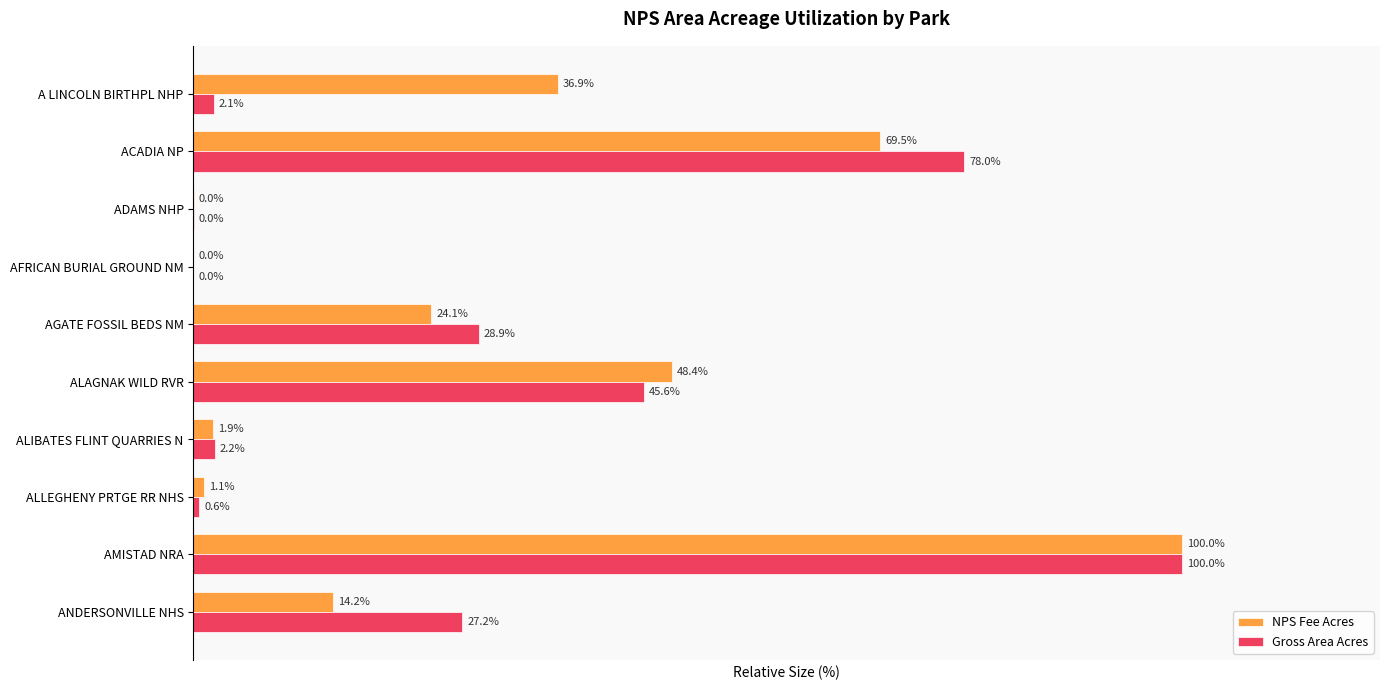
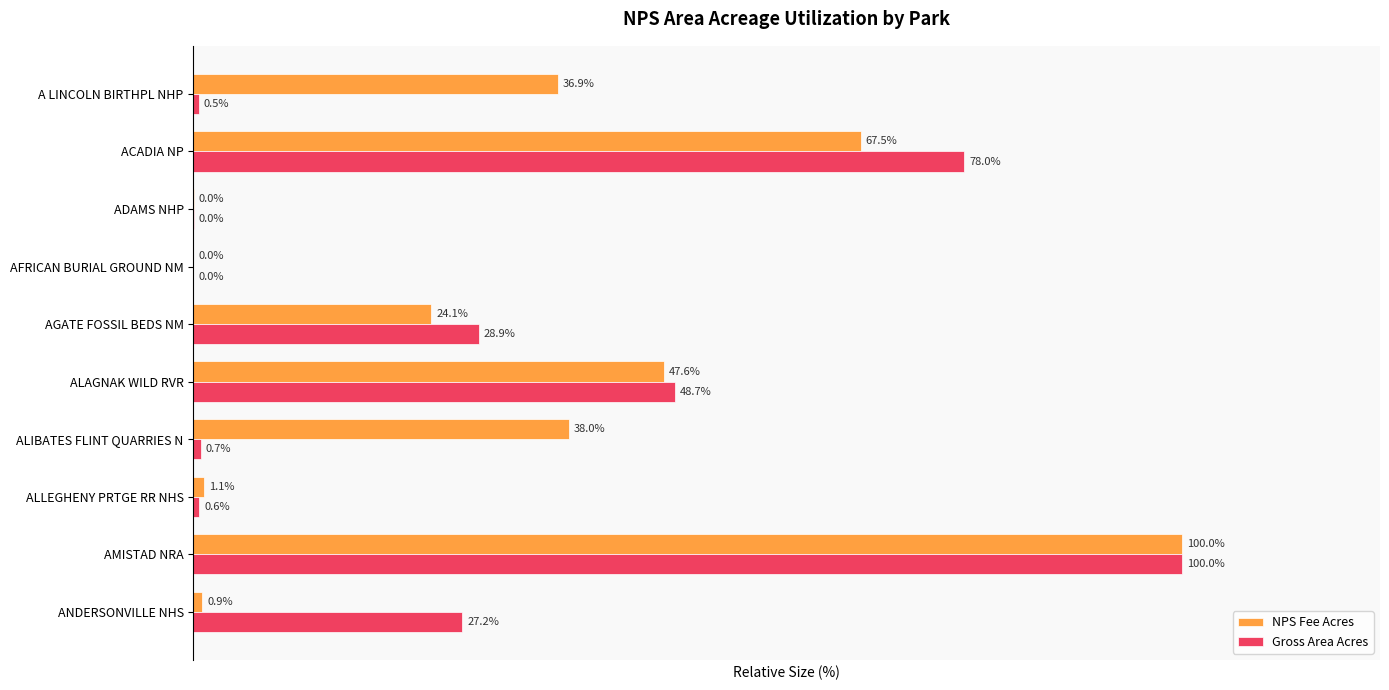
  {
    "NPS Fee Acres": {
      "A LINCOLN BIRTHPL NHP": "36.9%",
-     "ACADIA NP": "69.5%",
+     "ACADIA NP": "67.5%",
      "ADAMS NHP": "0.0%",
      "AFRICAN BURIAL GROUND NM": "0.0%",
      "AGATE FOSSIL BEDS NM": "24.1%",
-     "ALAGNAK WILD RVR": "48.4%",
-     "ALIBATES FLINT QUARRIES N": "1.9%",
+     "ALAGNAK WILD RVR": "47.6%",
+     "ALIBATES FLINT QUARRIES N": "38.0%",
      "ALLEGHENY PRTGE RR NHS": "1.1%",
      "AMISTAD NRA": "100.0%",
-     "ANDERSONVILLE NHS": "14.2%"
+     "ANDERSONVILLE NHS": "0.9%"
    },
    "Gross Area Acres": {
-     "A LINCOLN BIRTHPL NHP": "2.1%",
+     "A LINCOLN BIRTHPL NHP": "0.5%",
      "ACADIA NP": "78.0%",
      "ADAMS NHP": "0.0%",
      "AFRICAN BURIAL GROUND NM": "0.0%",
      "AGATE FOSSIL BEDS NM": "28.9%",
-     "ALAGNAK WILD RVR": "45.6%",
-     "ALIBATES FLINT QUARRIES N": "2.2%",
+     "ALAGNAK WILD RVR": "48.7%",
+     "ALIBATES FLINT QUARRIES N": "0.7%",
      "ALLEGHENY PRTGE RR NHS": "0.6%",
      "AMISTAD NRA": "100.0%",
      "ANDERSONVILLE NHS": "27.2%"
    }
  }
